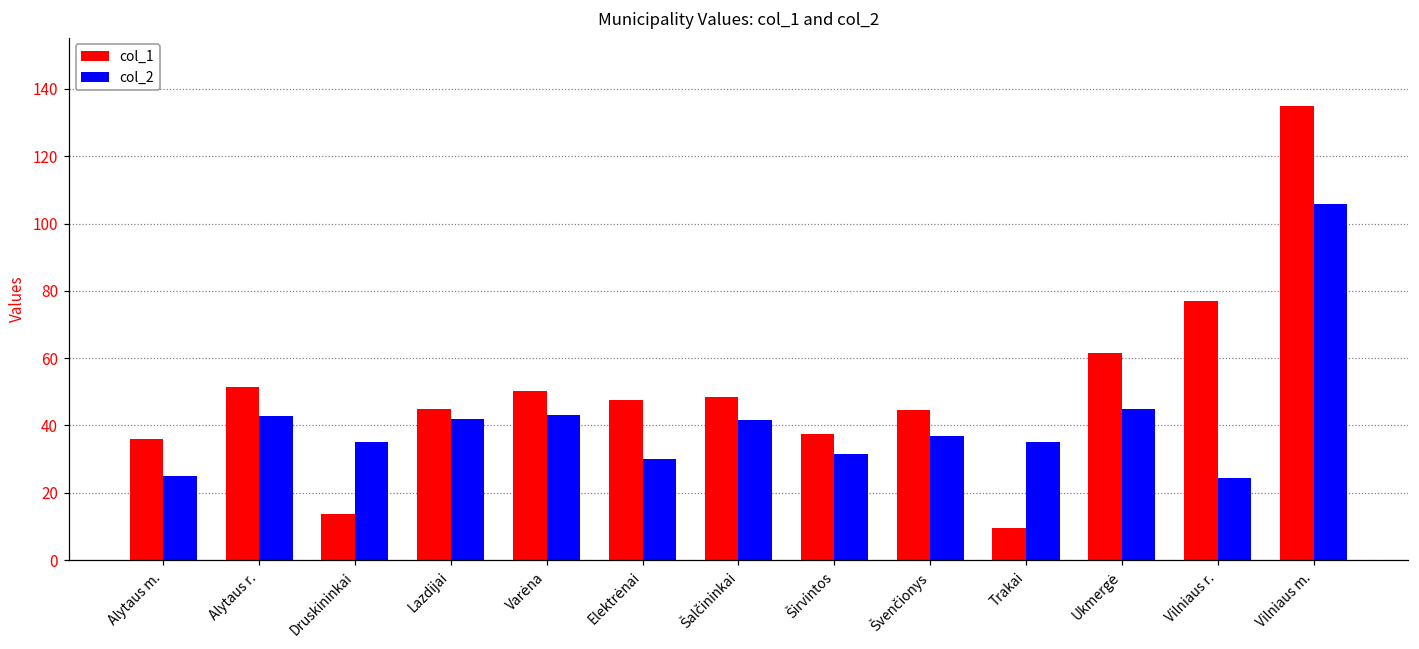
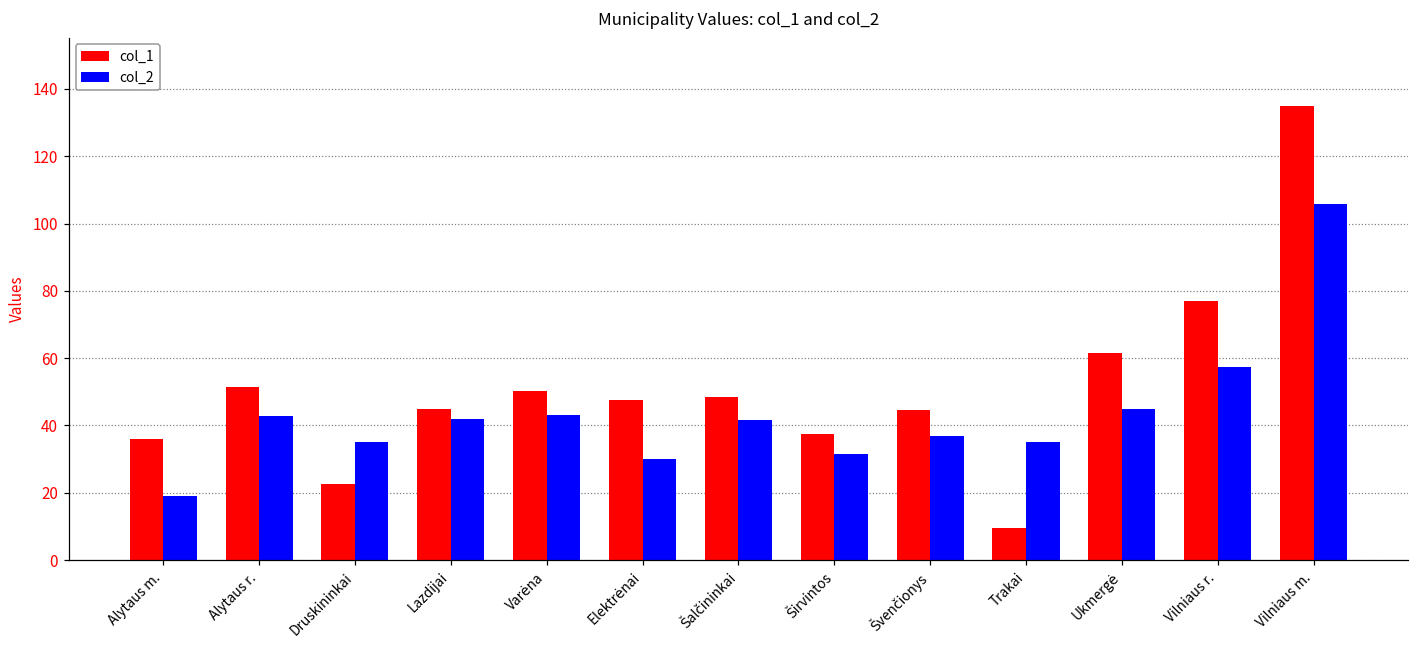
  {
    "col_1": {
      "Alytaus m.": 36,
      "Alytaus r.": 52,
-     "Druskininkai": 14,
+     "Druskininkai": 23,
      "Lazdijai": 45,
      "Varėna": 50,
      "Elektrėnai": 48,
      "Šalčininkai": 49,
      "Širvintos": 38,
      "Švenčionys": 45,
      "Trakai": 10,
      "Ukmergė": 62,
      "Vilniaus r.": 77,
      "Vilniaus m.": 135
    },
    "col_2": {
-     "Alytaus m.": 25,
+     "Alytaus m.": 19,
      "Alytaus r.": 43,
      "Druskininkai": 35,
      "Lazdijai": 42,
      "Varėna": 43,
      "Elektrėnai": 30,
      "Šalčininkai": 42,
      "Širvintos": 32,
      "Švenčionys": 37,
      "Trakai": 35,
      "Ukmergė": 45,
-     "Vilniaus r.": 24,
+     "Vilniaus r.": 58,
      "Vilniaus m.": 106
    }
  }
